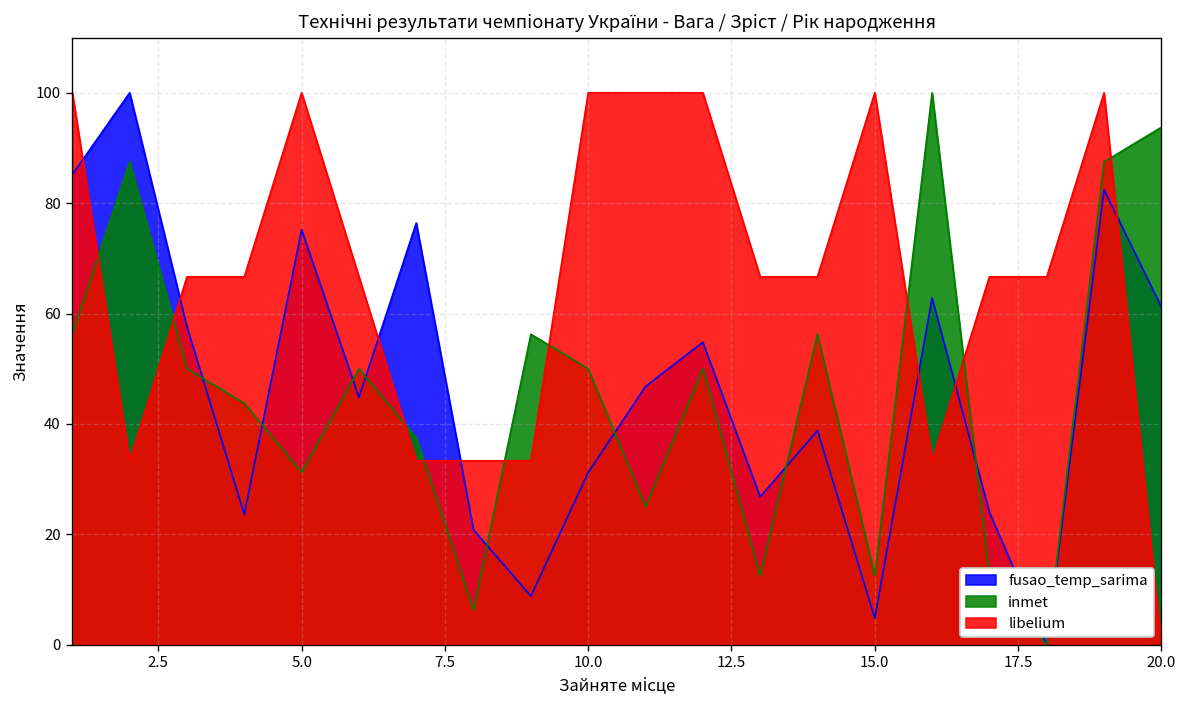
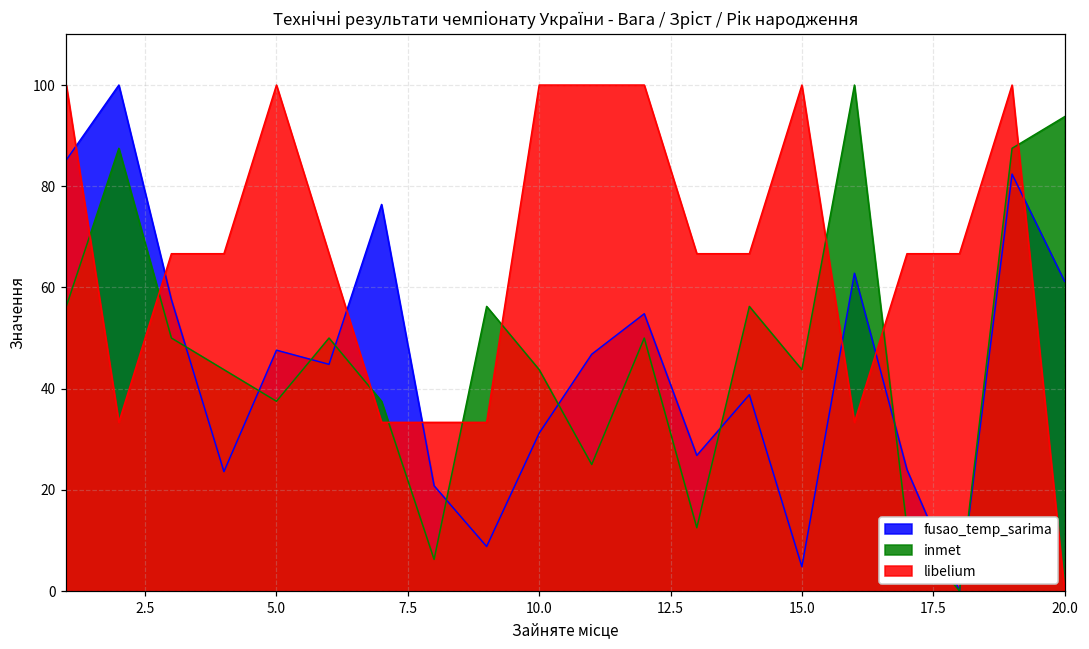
  {
    "fusao_temp_sarima": {
-     "5.0": 75,
+     "5.0": 48,
      "10.0": 31,
      "15.0": 5,
      "20.0": 61
    },
    "inmet": {
-     "5.0": 31,
-     "10.0": 50,
-     "15.0": 13,
+     "5.0": 38,
+     "10.0": 44,
+     "15.0": 44,
      "20.0": 94
    },
    "libelium": {
      "5.0": 100,
      "10.0": 100,
      "15.0": 100,
      "20.0": 0
    }
  }
